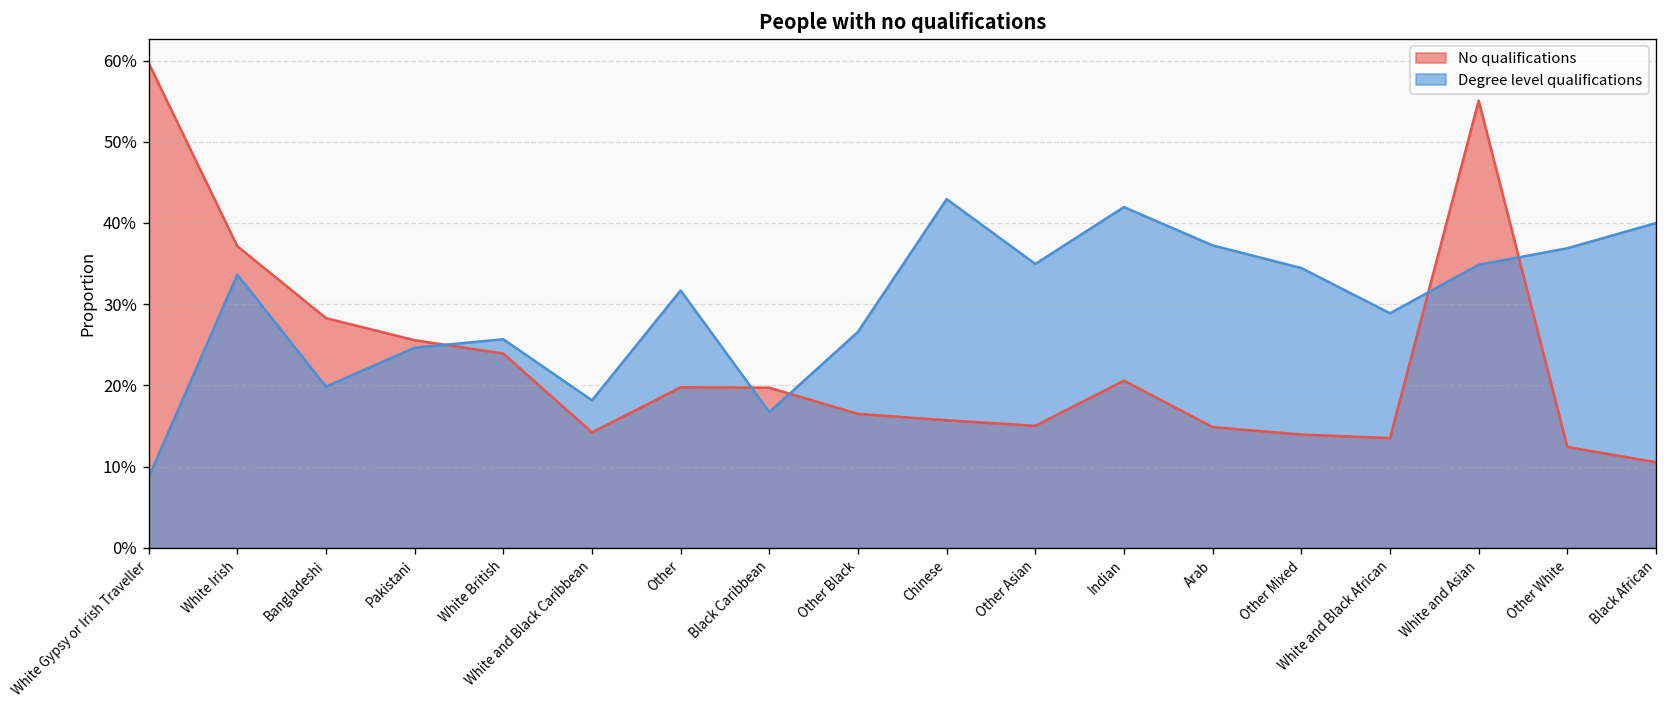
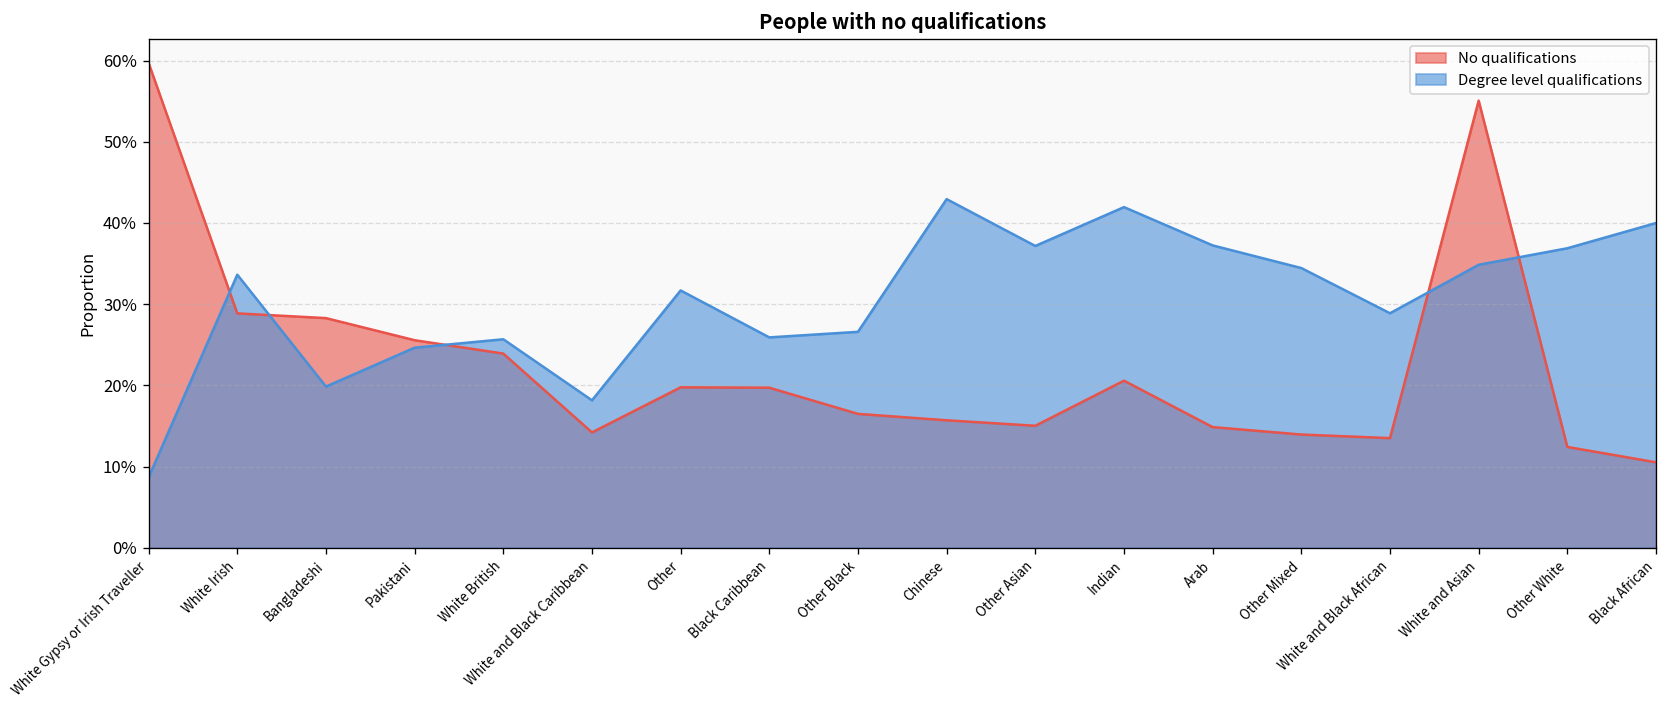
  {
    "No qualifications": {
      "White Gypsy or Irish Traveller": "60%",
-     "White Irish": "37%",
+     "White Irish": "29%",
      "Bangladeshi": "28%",
      "Pakistani": "26%",
      "White British": "24%",
      "White and Black Caribbean": "14%",
      "Other": "20%",
      "Black Caribbean": "20%",
      "Other Black": "16%",
      "Chinese": "16%",
      "Other Asian": "15%",
      "Indian": "21%",
      "Arab": "15%",
      "Other Mixed": "14%",
      "White and Black African": "13%",
      "White and Asian": "55%",
      "Other White": "12%",
      "Black African": "11%"
    },
    "Degree level qualifications": {
      "White Gypsy or Irish Traveller": "9%",
      "White Irish": "34%",
      "Bangladeshi": "20%",
      "Pakistani": "25%",
      "White British": "26%",
      "White and Black Caribbean": "18%",
      "Other": "32%",
-     "Black Caribbean": "17%",
+     "Black Caribbean": "26%",
      "Other Black": "27%",
      "Chinese": "43%",
-     "Other Asian": "35%",
+     "Other Asian": "37%",
      "Indian": "42%",
      "Arab": "37%",
      "Other Mixed": "34%",
      "White and Black African": "29%",
      "White and Asian": "35%",
      "Other White": "37%",
      "Black African": "40%"
    }
  }
